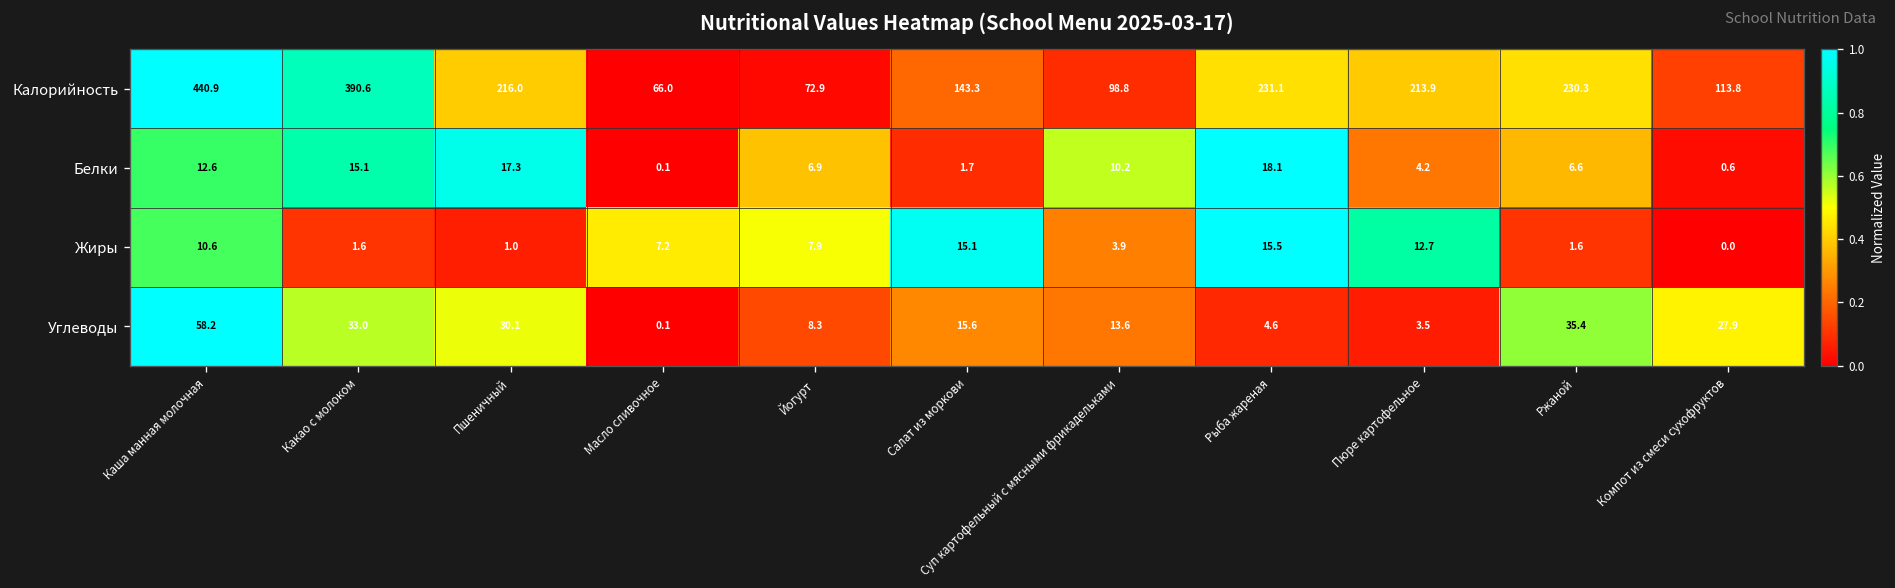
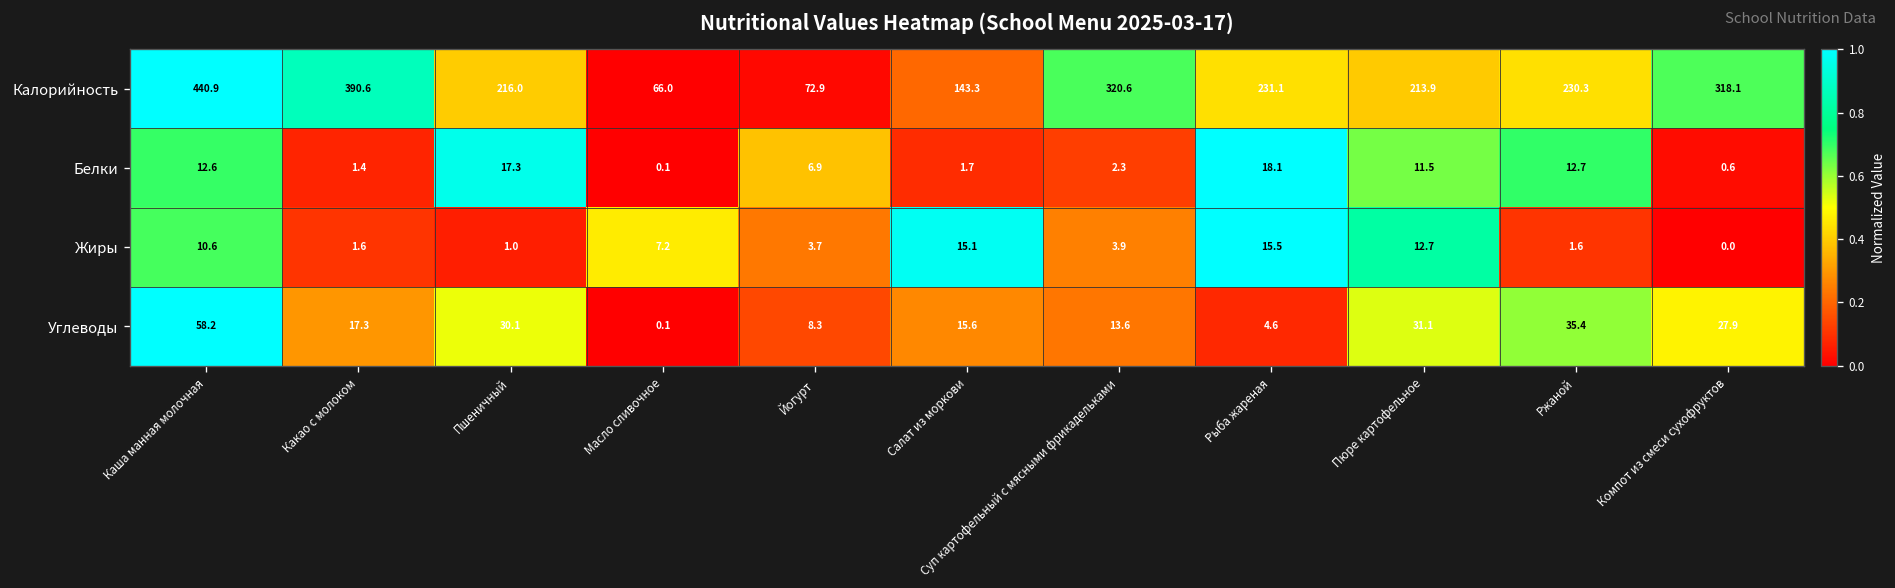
  {
    "Калорийность": {
      "Каша манная молочная": 440.9,
      "Какао с молоком": 390.6,
      "Пшеничный": 216.0,
      "Масло сливочное": 66.0,
      "Йогурт": 72.9,
      "Салат из моркови": 143.3,
-     "Суп картофельный с мясными фрикадельками": 98.8,
+     "Суп картофельный с мясными фрикадельками": 320.6,
      "Рыба жареная": 231.1,
      "Пюре картофельное": 213.9,
      "Ржаной": 230.3,
-     "Компот из смеси сухофруктов": 113.8
+     "Компот из смеси сухофруктов": 318.1
    },
    "Белки": {
      "Каша манная молочная": 12.6,
-     "Какао с молоком": 15.1,
+     "Какао с молоком": 1.4,
      "Пшеничный": 17.3,
      "Масло сливочное": 0.1,
      "Йогурт": 6.9,
      "Салат из моркови": 1.7,
-     "Суп картофельный с мясными фрикадельками": 10.2,
+     "Суп картофельный с мясными фрикадельками": 2.3,
      "Рыба жареная": 18.1,
-     "Пюре картофельное": 4.2,
-     "Ржаной": 6.6,
+     "Пюре картофельное": 11.5,
+     "Ржаной": 12.7,
      "Компот из смеси сухофруктов": 0.6
    },
    "Жиры": {
      "Каша манная молочная": 10.6,
      "Какао с молоком": 1.6,
      "Пшеничный": 1.0,
      "Масло сливочное": 7.2,
-     "Йогурт": 7.9,
+     "Йогурт": 3.7,
      "Салат из моркови": 15.1,
      "Суп картофельный с мясными фрикадельками": 3.9,
      "Рыба жареная": 15.5,
      "Пюре картофельное": 12.7,
      "Ржаной": 1.6,
      "Компот из смеси сухофруктов": 0.0
    },
    "Углеводы": {
      "Каша манная молочная": 58.2,
-     "Какао с молоком": 33.0,
+     "Какао с молоком": 17.3,
      "Пшеничный": 30.1,
      "Масло сливочное": 0.1,
      "Йогурт": 8.3,
      "Салат из моркови": 15.6,
      "Суп картофельный с мясными фрикадельками": 13.6,
      "Рыба жареная": 4.6,
-     "Пюре картофельное": 3.5,
+     "Пюре картофельное": 31.1,
      "Ржаной": 35.4,
      "Компот из смеси сухофруктов": 27.9
    }
  }
